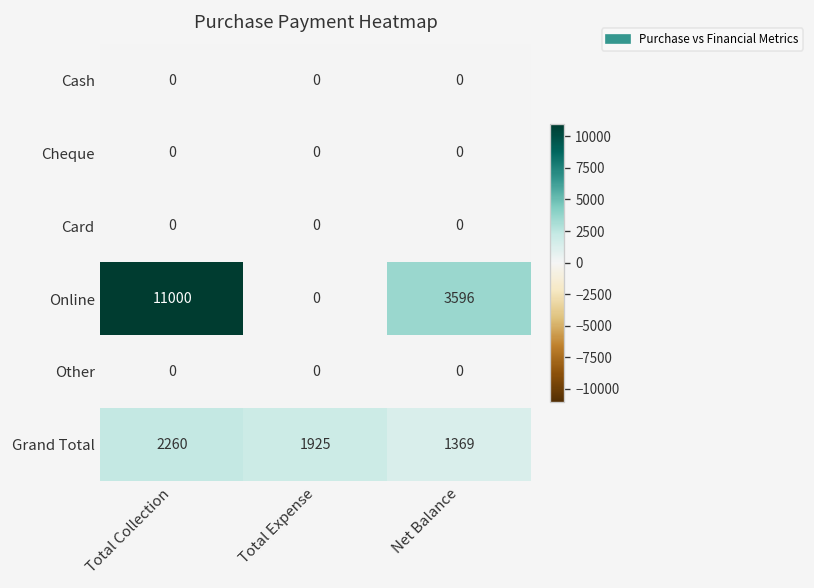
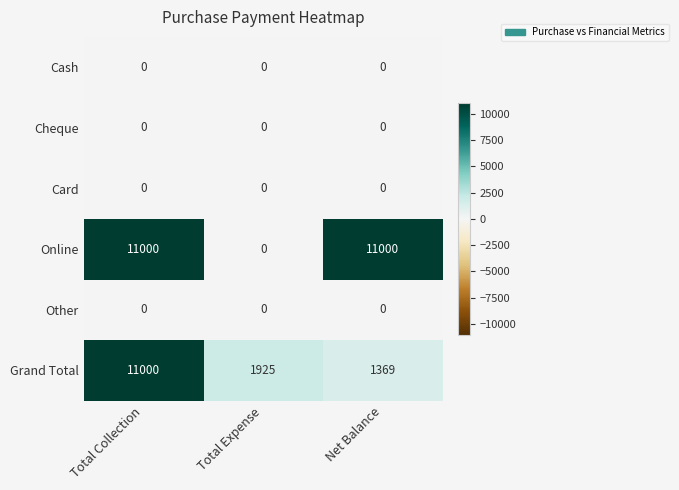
  {
    "Cash": {
      "Total Collection": 0,
      "Total Expense": 0,
      "Net Balance": 0
    },
    "Cheque": {
      "Total Collection": 0,
      "Total Expense": 0,
      "Net Balance": 0
    },
    "Card": {
      "Total Collection": 0,
      "Total Expense": 0,
      "Net Balance": 0
    },
    "Online": {
      "Total Collection": 11000,
      "Total Expense": 0,
-     "Net Balance": 3596
+     "Net Balance": 11000
    },
    "Other": {
      "Total Collection": 0,
      "Total Expense": 0,
      "Net Balance": 0
    },
    "Grand Total": {
-     "Total Collection": 2260,
+     "Total Collection": 11000,
      "Total Expense": 1925,
      "Net Balance": 1369
    }
  }
